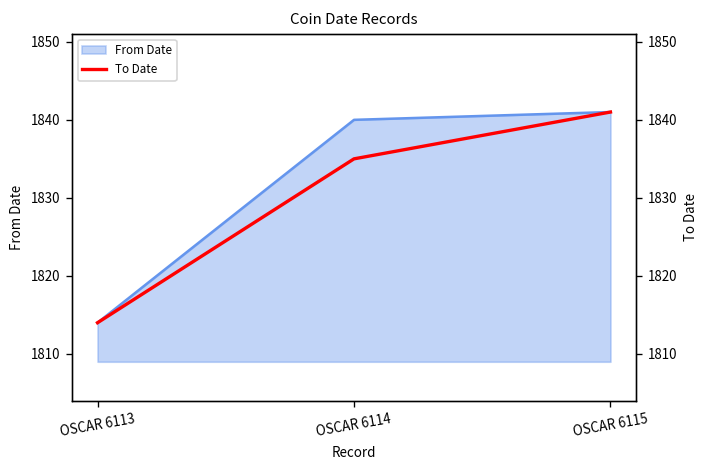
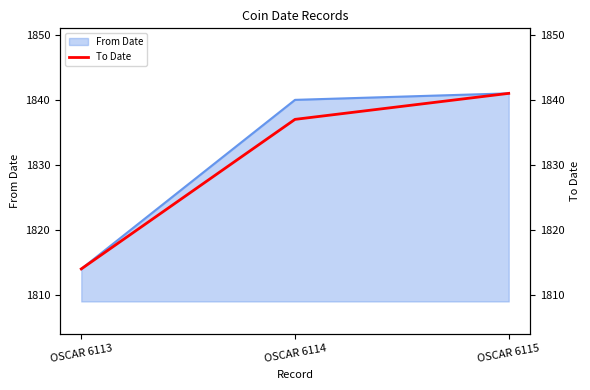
  {
    "From Date": {
      "OSCAR 6113": 1814,
      "OSCAR 6114": 1840,
      "OSCAR 6115": 1841
    },
    "To Date": {
      "OSCAR 6113": 1814,
-     "OSCAR 6114": 1835,
+     "OSCAR 6114": 1837,
      "OSCAR 6115": 1841
    }
  }
